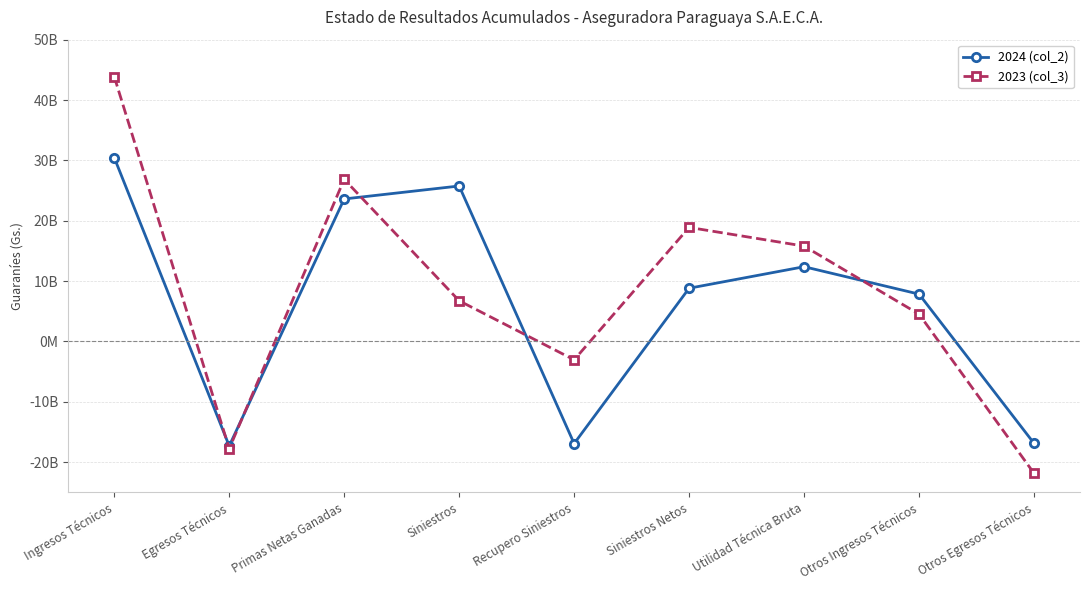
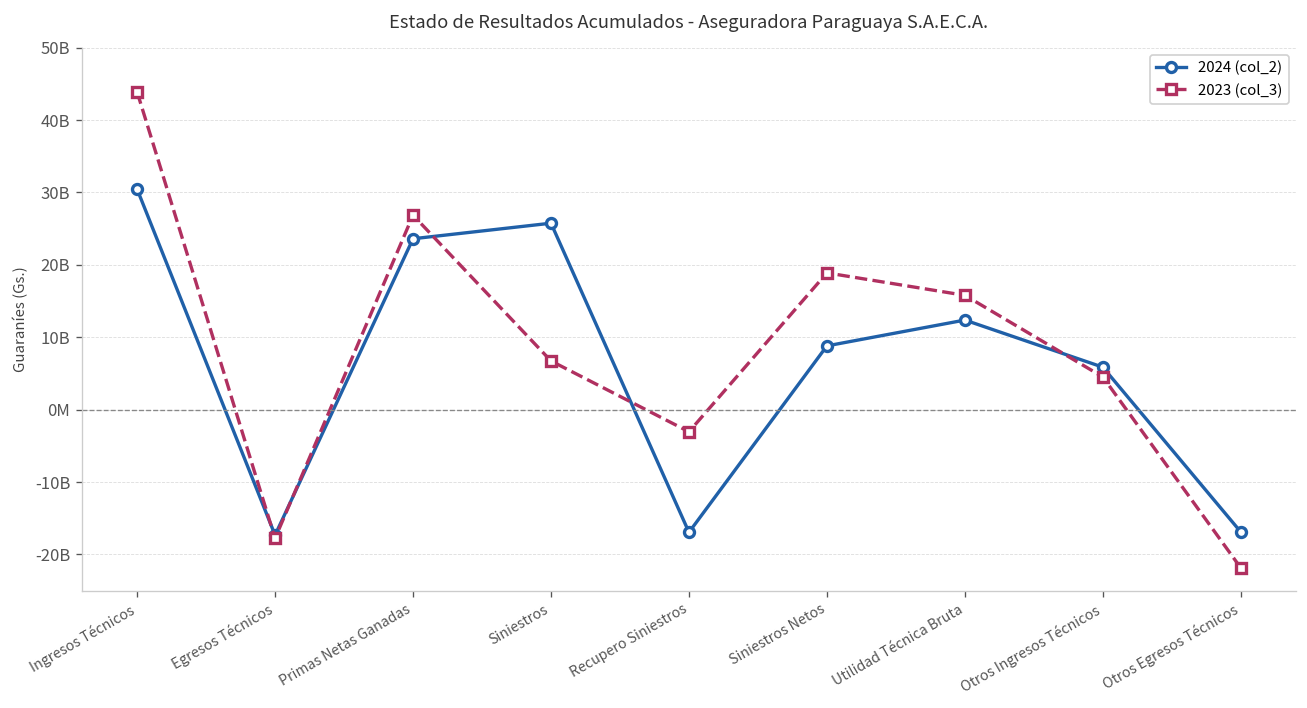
  {
    "2024 (col_2)": {
      "Ingresos Técnicos": 30000000000,
      "Egresos Técnicos": -17000000000,
      "Primas Netas Ganadas": 24000000000,
      "Siniestros": 26000000000,
      "Recupero Siniestros": -17000000000,
      "Siniestros Netos": 9000000000,
      "Utilidad Técnica Bruta": 12000000000,
-     "Otros Ingresos Técnicos": 8000000000,
+     "Otros Ingresos Técnicos": 6000000000,
      "Otros Egresos Técnicos": -17000000000
    },
    "2023 (col_3)": {
      "Ingresos Técnicos": 44000000000,
      "Egresos Técnicos": -18000000000,
      "Primas Netas Ganadas": 27000000000,
      "Siniestros": 7000000000,
      "Recupero Siniestros": -3000000000,
      "Siniestros Netos": 19000000000,
      "Utilidad Técnica Bruta": 16000000000,
      "Otros Ingresos Técnicos": 5000000000,
      "Otros Egresos Técnicos": -22000000000
    }
  }
